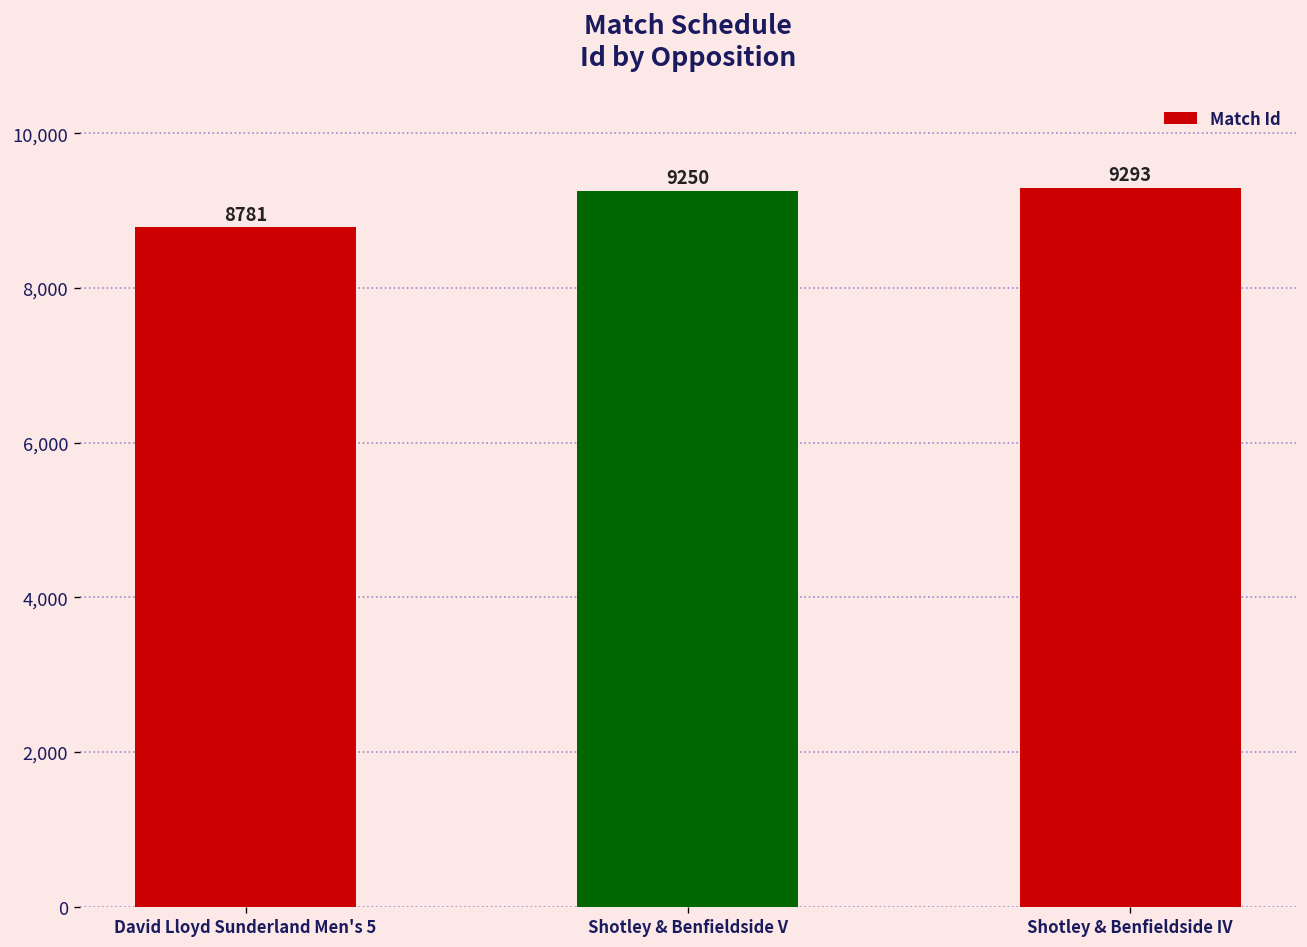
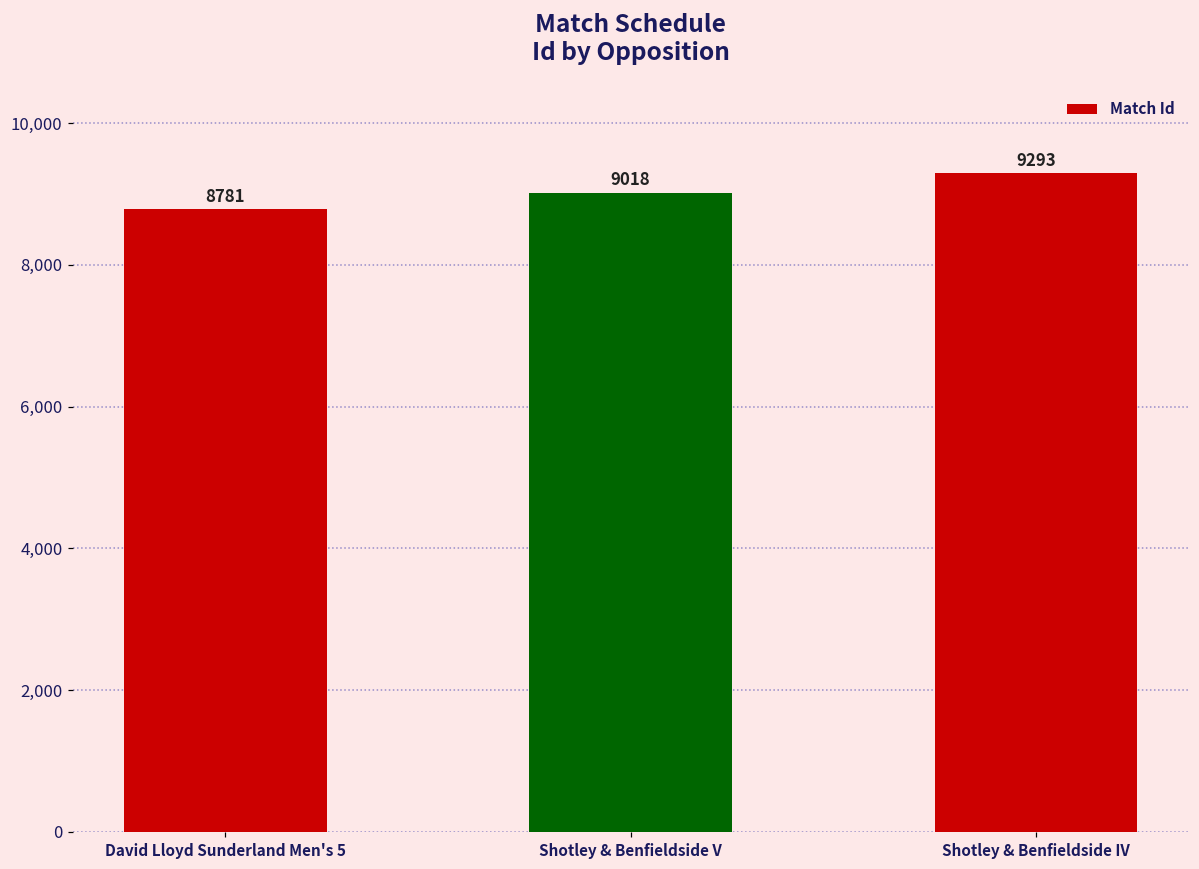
  {
    "David Lloyd Sunderland Men's 5": 8781,
-   "Shotley & Benfieldside V": 9250,
+   "Shotley & Benfieldside V": 9018,
    "Shotley & Benfieldside IV": 9293
  }
